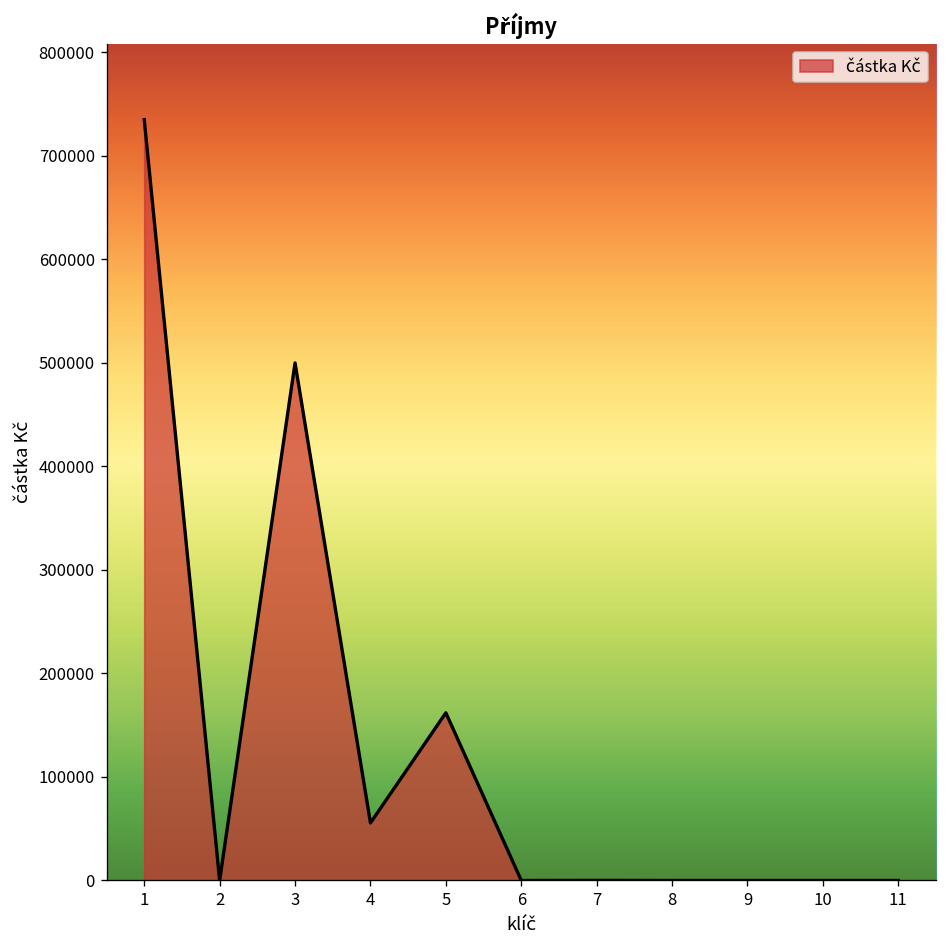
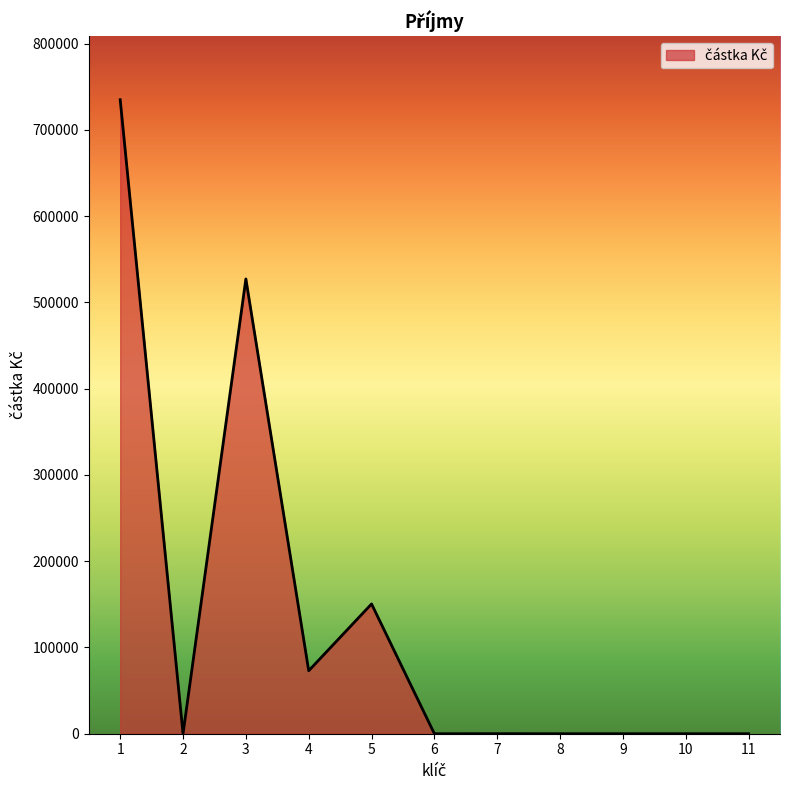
  {
    "1": 740000,
    "2": 0,
-   "3": 500000,
-   "4": 60000,
-   "5": 160000,
+   "3": 530000,
+   "4": 70000,
+   "5": 150000,
    "6": 0,
    "7": 0,
    "8": 0,
    "9": 0,
    "10": 0,
    "11": 0
  }
